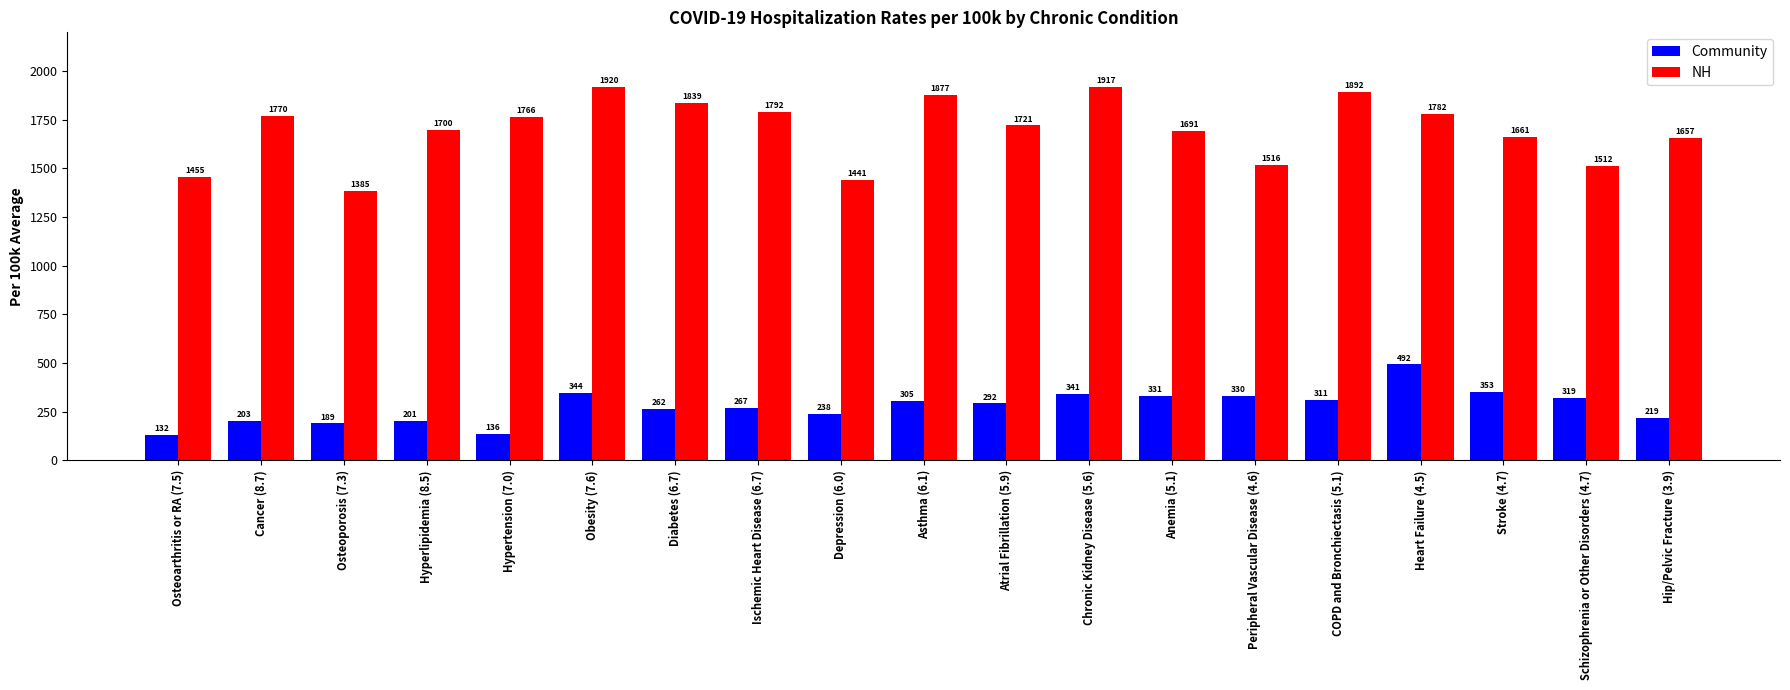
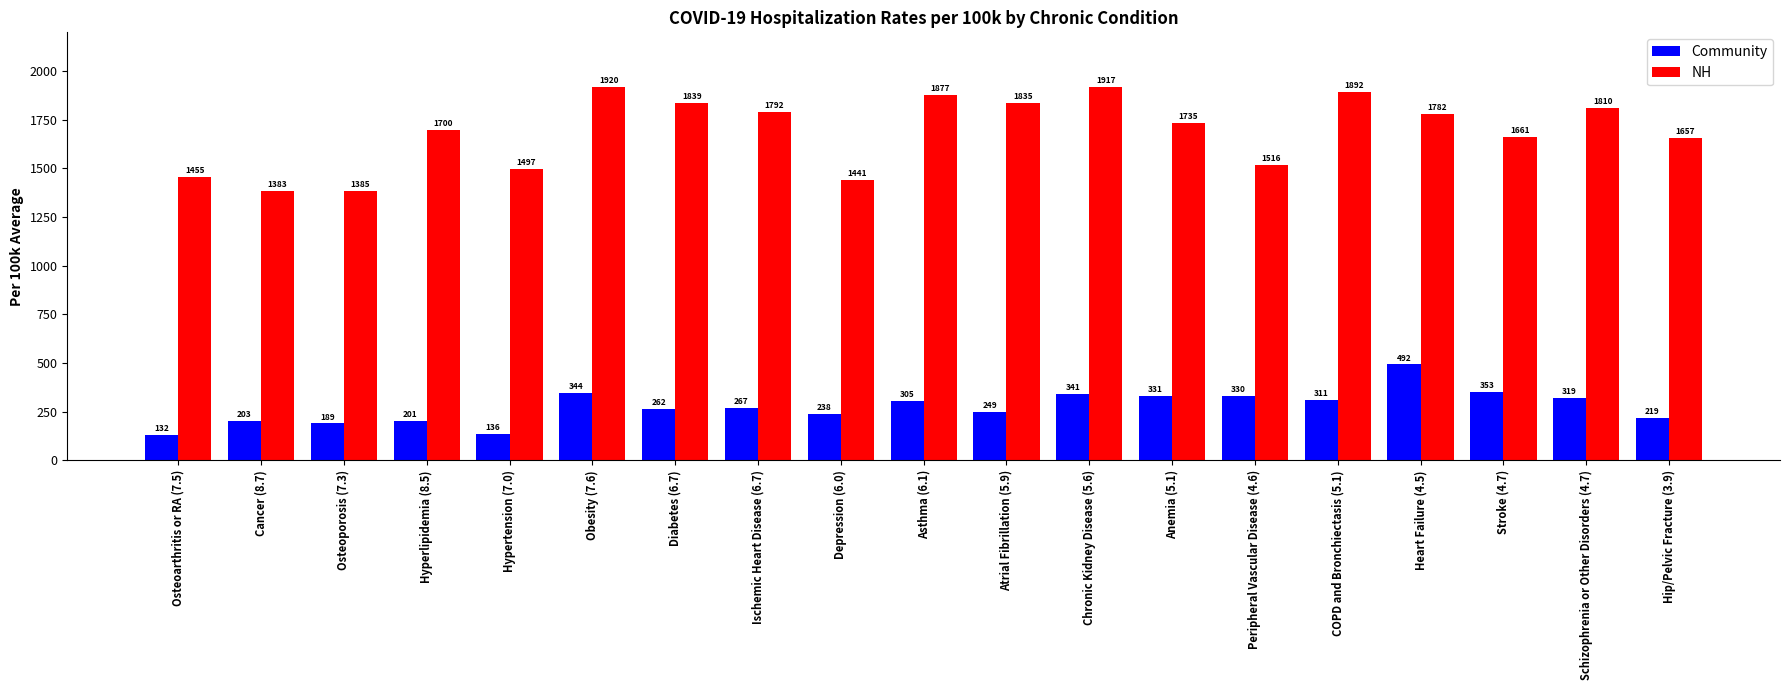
  {
    "Community": {
      "Osteoarthritis or RA (7.5)": 132,
      "Cancer (8.7)": 203,
      "Osteoporosis (7.3)": 189,
      "Hyperlipidemia (8.5)": 201,
      "Hypertension (7.0)": 136,
      "Obesity (7.6)": 344,
      "Diabetes (6.7)": 262,
      "Ischemic Heart Disease (6.7)": 267,
      "Depression (6.0)": 238,
      "Asthma (6.1)": 305,
-     "Atrial Fibrillation (5.9)": 292,
+     "Atrial Fibrillation (5.9)": 249,
      "Chronic Kidney Disease (5.6)": 341,
      "Anemia (5.1)": 331,
      "Peripheral Vascular Disease (4.6)": 330,
      "COPD and Bronchiectasis (5.1)": 311,
      "Heart Failure (4.5)": 492,
      "Stroke (4.7)": 353,
      "Schizophrenia or Other Disorders (4.7)": 319,
      "Hip/Pelvic Fracture (3.9)": 219
    },
    "NH": {
      "Osteoarthritis or RA (7.5)": 1455,
-     "Cancer (8.7)": 1770,
+     "Cancer (8.7)": 1383,
      "Osteoporosis (7.3)": 1385,
      "Hyperlipidemia (8.5)": 1700,
-     "Hypertension (7.0)": 1766,
+     "Hypertension (7.0)": 1497,
      "Obesity (7.6)": 1920,
      "Diabetes (6.7)": 1839,
      "Ischemic Heart Disease (6.7)": 1792,
      "Depression (6.0)": 1441,
      "Asthma (6.1)": 1877,
-     "Atrial Fibrillation (5.9)": 1721,
+     "Atrial Fibrillation (5.9)": 1835,
      "Chronic Kidney Disease (5.6)": 1917,
-     "Anemia (5.1)": 1691,
+     "Anemia (5.1)": 1735,
      "Peripheral Vascular Disease (4.6)": 1516,
      "COPD and Bronchiectasis (5.1)": 1892,
      "Heart Failure (4.5)": 1782,
      "Stroke (4.7)": 1661,
-     "Schizophrenia or Other Disorders (4.7)": 1512,
+     "Schizophrenia or Other Disorders (4.7)": 1810,
      "Hip/Pelvic Fracture (3.9)": 1657
    }
  }
